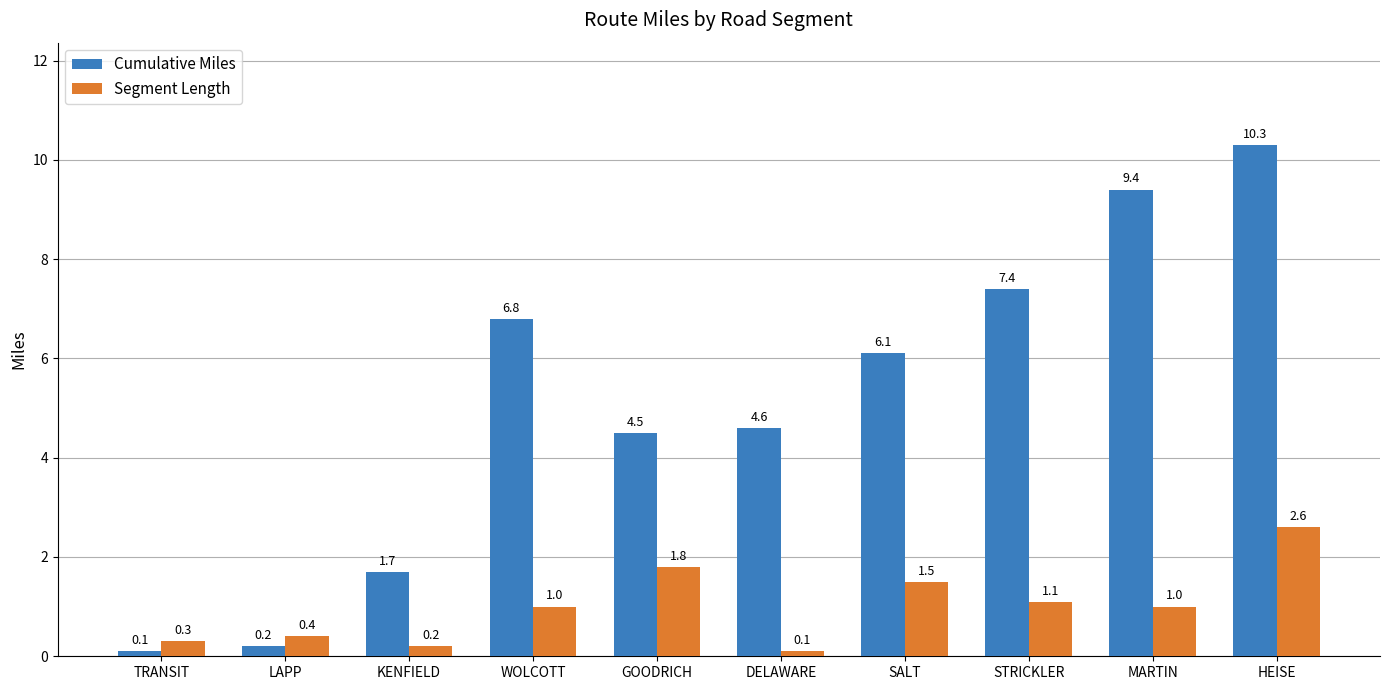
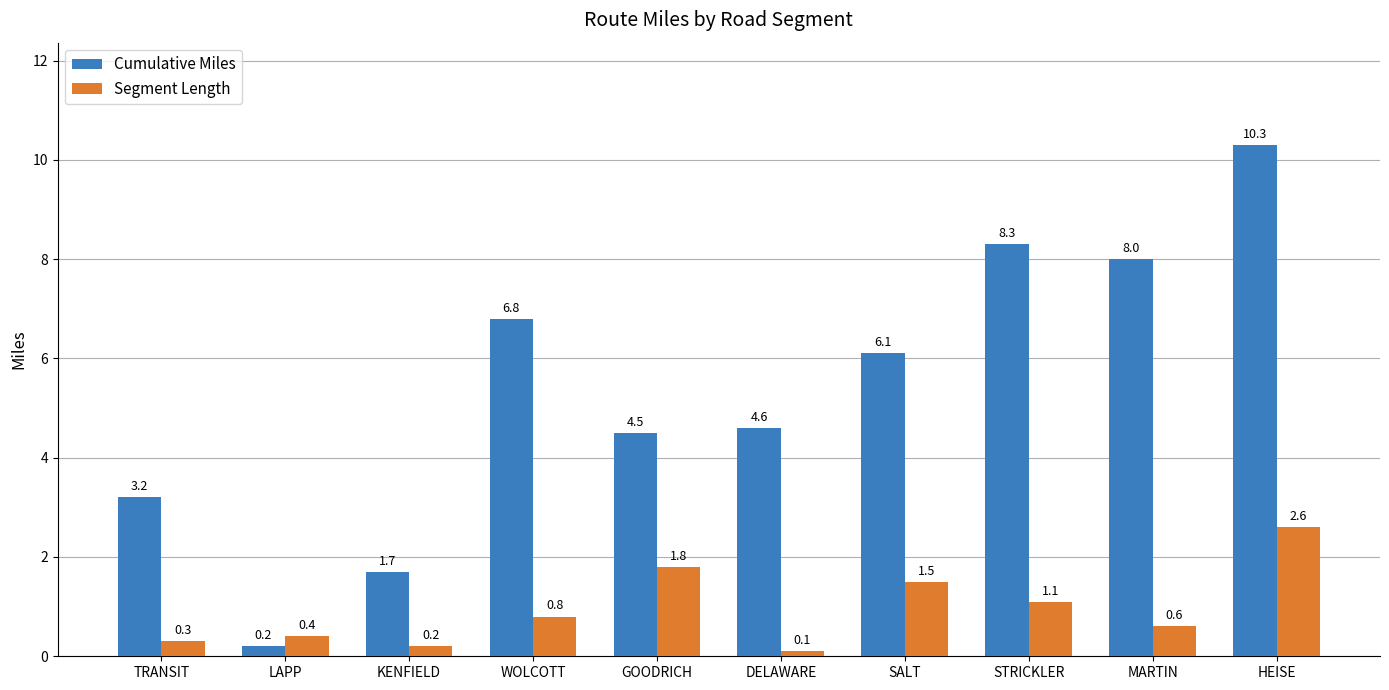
  {
    "Cumulative Miles": {
-     "TRANSIT": 0.1,
+     "TRANSIT": 3.2,
      "LAPP": 0.2,
      "KENFIELD": 1.7,
      "WOLCOTT": 6.8,
      "GOODRICH": 4.5,
      "DELAWARE": 4.6,
      "SALT": 6.1,
-     "STRICKLER": 7.4,
-     "MARTIN": 9.4,
+     "STRICKLER": 8.3,
+     "MARTIN": 8.0,
      "HEISE": 10.3
    },
    "Segment Length": {
      "TRANSIT": 0.3,
      "LAPP": 0.4,
      "KENFIELD": 0.2,
-     "WOLCOTT": 1.0,
+     "WOLCOTT": 0.8,
      "GOODRICH": 1.8,
      "DELAWARE": 0.1,
      "SALT": 1.5,
      "STRICKLER": 1.1,
-     "MARTIN": 1.0,
+     "MARTIN": 0.6,
      "HEISE": 2.6
    }
  }
